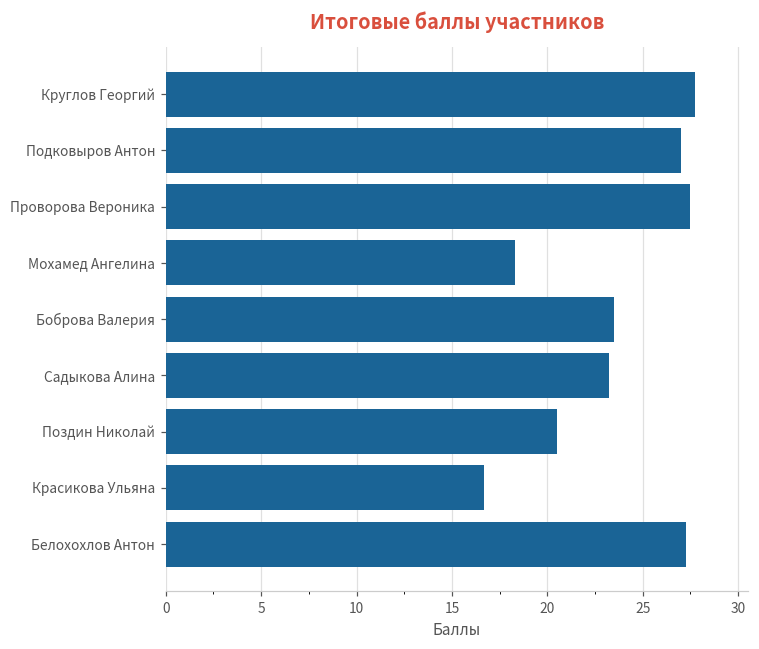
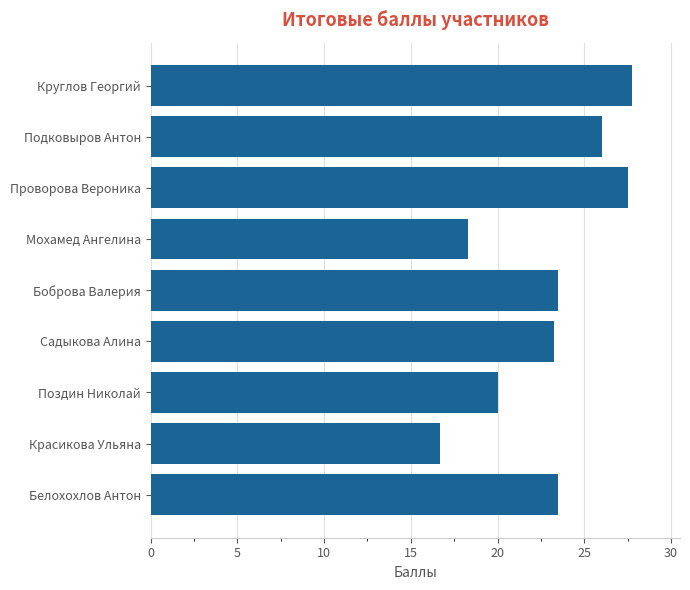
  {
    "Круглов Георгий": 27.8,
-   "Подковыров Антон": 27,
+   "Подковыров Антон": 26,
    "Проворова Вероника": 27.5,
    "Мохамед Ангелина": 18.3,
    "Боброва Валерия": 23.5,
    "Садыкова Алина": 23.3,
-   "Поздин Николай": 20.5,
+   "Поздин Николай": 20.0,
    "Красикова Ульяна": 16.7,
-   "Белохохлов Антон": 27.3
+   "Белохохлов Антон": 23.5
  }
